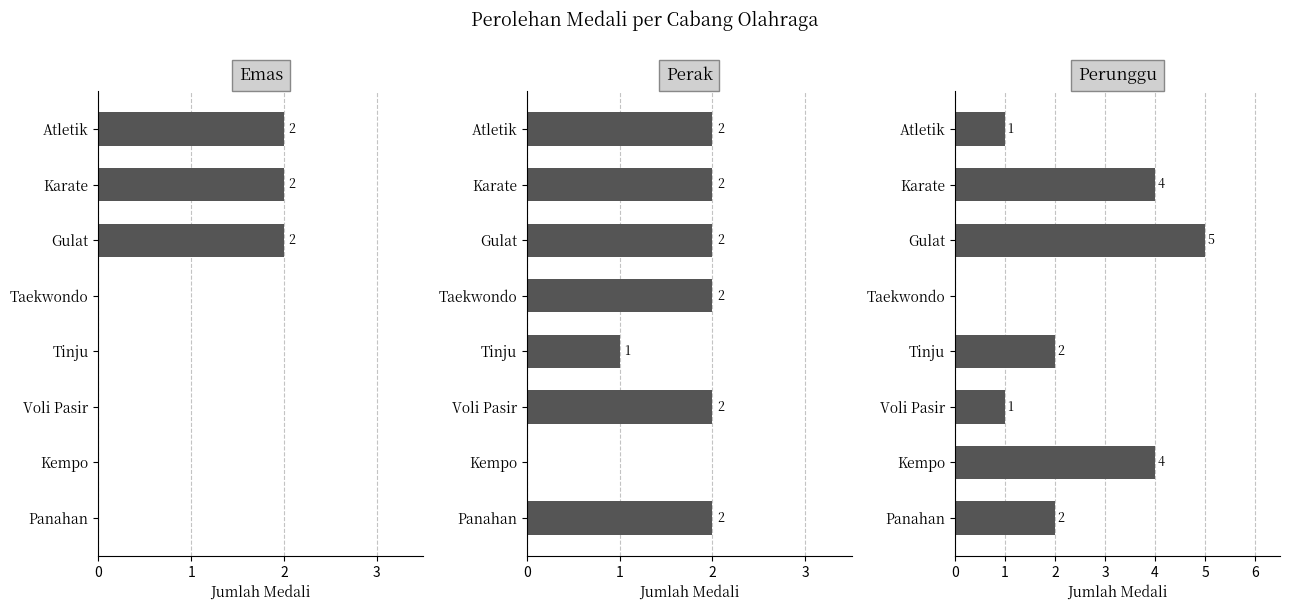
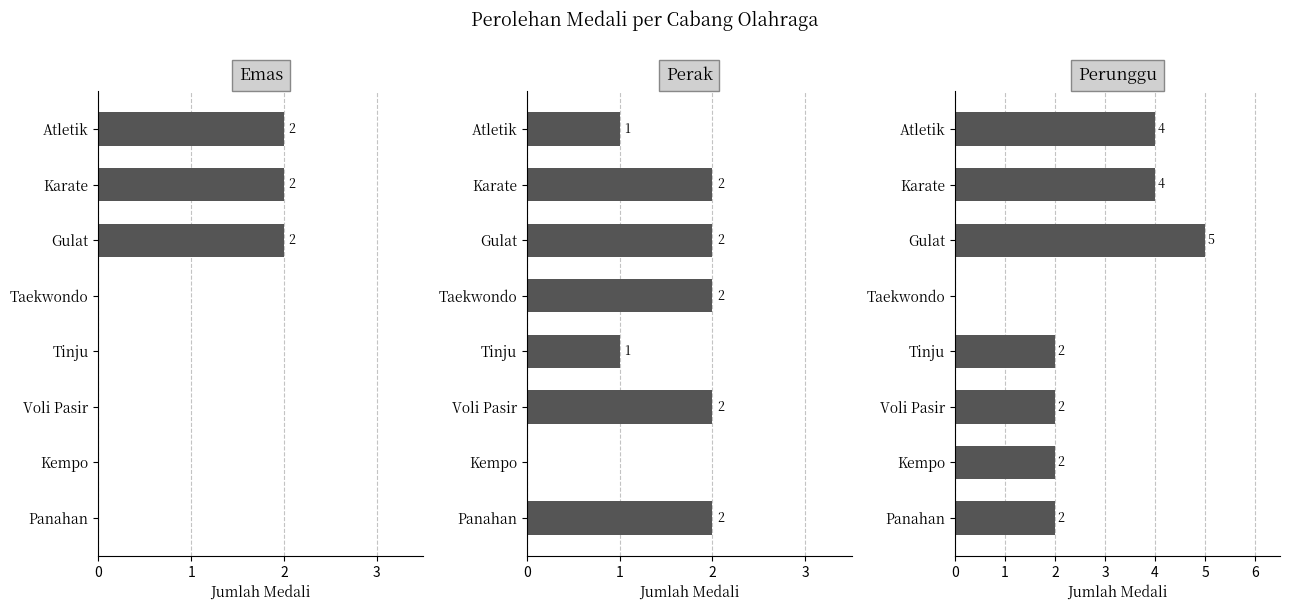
  {
    "Emas": {
      "Atletik": 2,
      "Karate": 2,
      "Gulat": 2
    },
    "Perak": {
-     "Atletik": 2,
+     "Atletik": 1,
      "Karate": 2,
      "Gulat": 2,
      "Taekwondo": 2,
      "Tinju": 1,
      "Voli Pasir": 2,
      "Panahan": 2
    },
    "Perunggu": {
-     "Atletik": 1,
+     "Atletik": 4,
      "Karate": 4,
      "Gulat": 5,
      "Tinju": 2,
-     "Voli Pasir": 1,
-     "Kempo": 4,
+     "Voli Pasir": 2,
+     "Kempo": 2,
      "Panahan": 2
    }
  }
